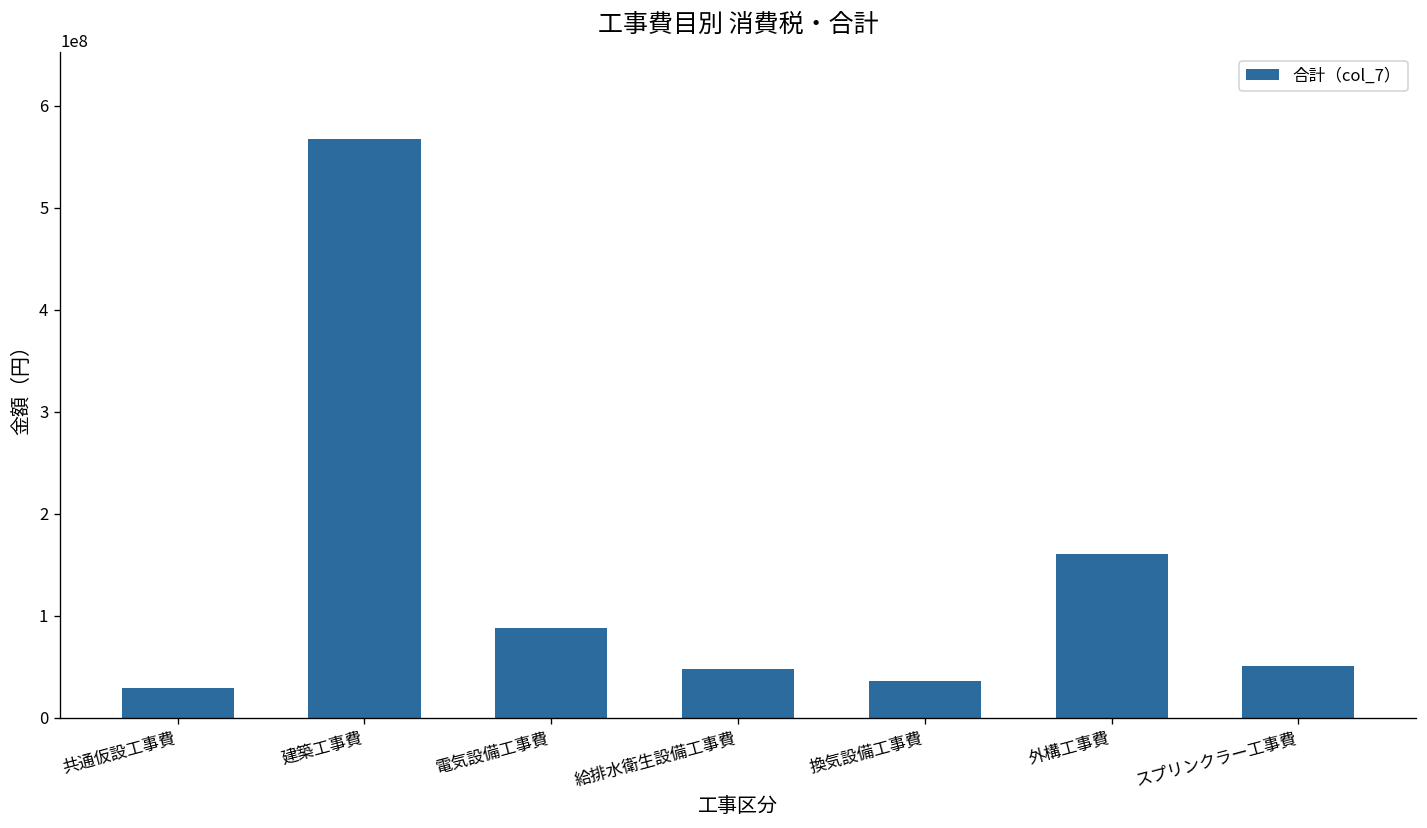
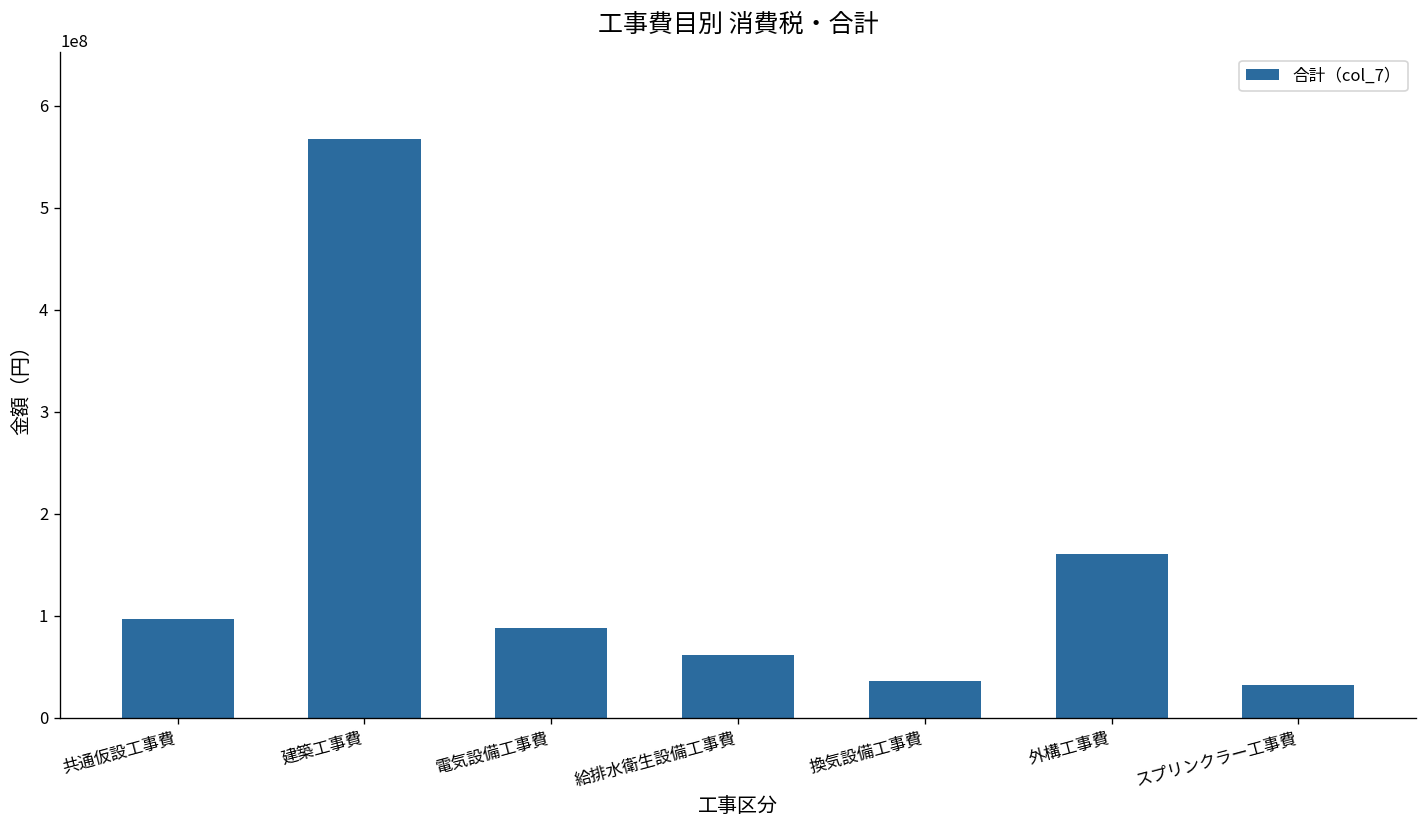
  {
-   "共通仮設工事費": 30000000,
+   "共通仮設工事費": 100000000,
    "建築工事費": 570000000,
    "電気設備工事費": 90000000,
-   "給排水衛生設備工事費": 50000000,
+   "給排水衛生設備工事費": 60000000,
    "換気設備工事費": 40000000,
    "外構工事費": 160000000,
-   "スプリンクラー工事費": 50000000
+   "スプリンクラー工事費": 30000000
  }
